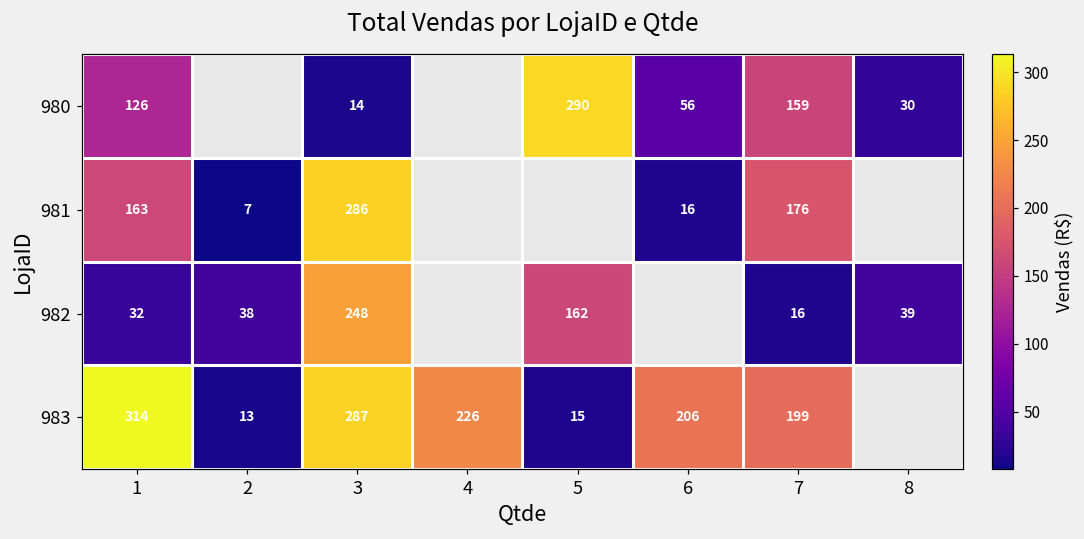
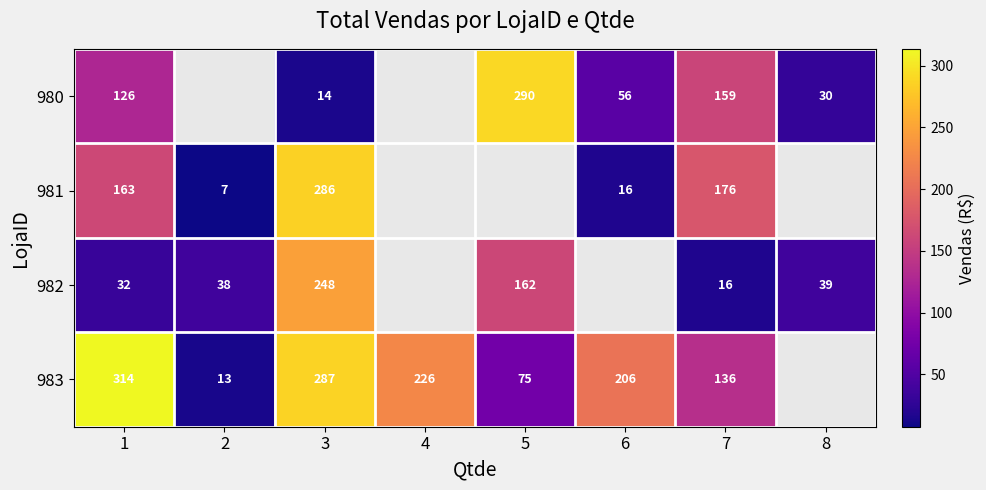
  {
    "980": {
      "1": 126,
      "3": 14,
      "5": 290,
      "6": 56,
      "7": 159,
      "8": 30
    },
    "981": {
      "1": 163,
      "2": 7,
      "3": 286,
      "6": 16,
      "7": 176
    },
    "982": {
      "1": 32,
      "2": 38,
      "3": 248,
      "5": 162,
      "7": 16,
      "8": 39
    },
    "983": {
      "1": 314,
      "2": 13,
      "3": 287,
      "4": 226,
-     "5": 15,
+     "5": 75,
      "6": 206,
-     "7": 199
+     "7": 136
    }
  }
